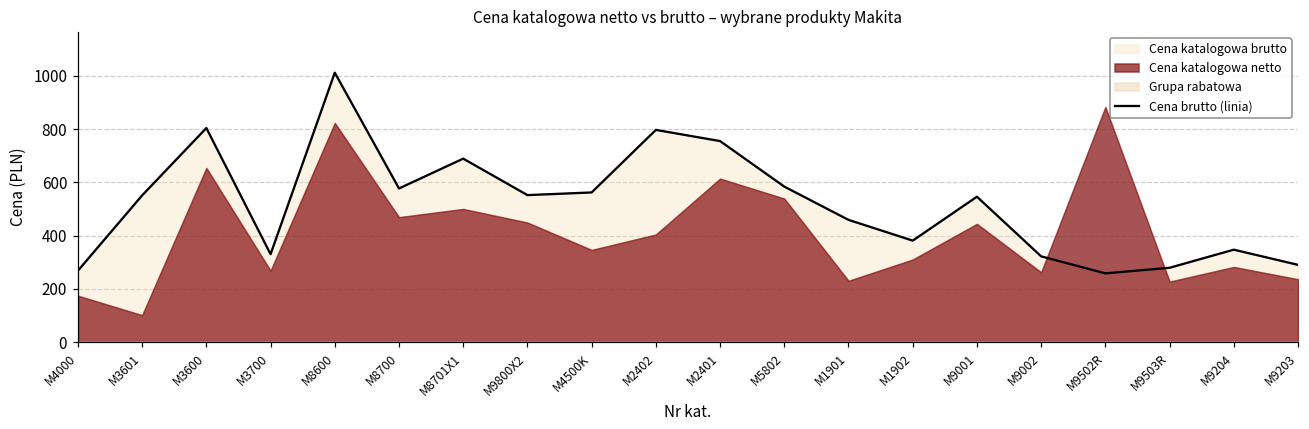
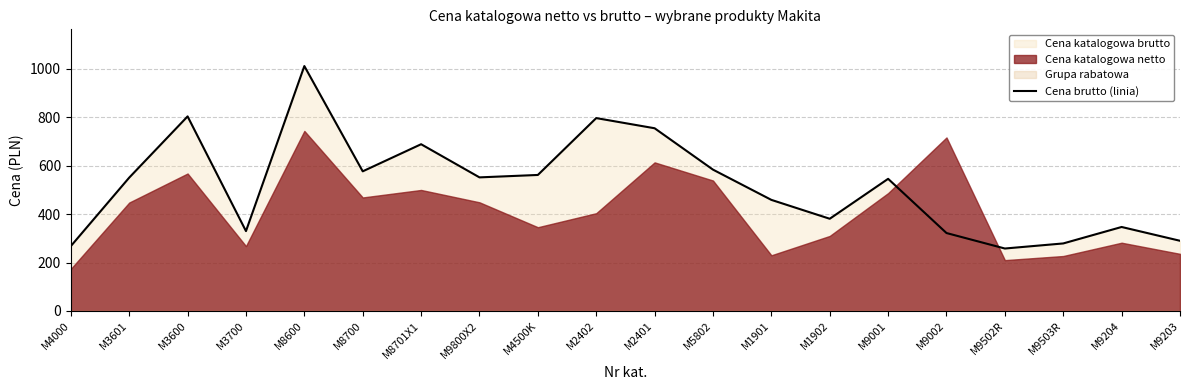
  {
    "Cena katalogowa netto": {
      "M4000": 170,
-     "M3601": 100,
-     "M3600": 650,
+     "M3601": 450,
+     "M3600": 570,
      "M3700": 270,
-     "M8600": 820,
+     "M8600": 740,
      "M8700": 470,
      "M8701X1": 500,
      "M9800X2": 450,
      "M4500K": 350,
      "M2402": 400,
      "M2401": 610,
      "M5802": 540,
      "M1901": 230,
      "M1902": 310,
-     "M9001": 440,
-     "M9002": 260,
-     "M9502R": 880,
+     "M9001": 490,
+     "M9002": 720,
+     "M9502R": 210,
      "M9503R": 230,
      "M9204": 280,
      "M9203": 240
    }
  }
